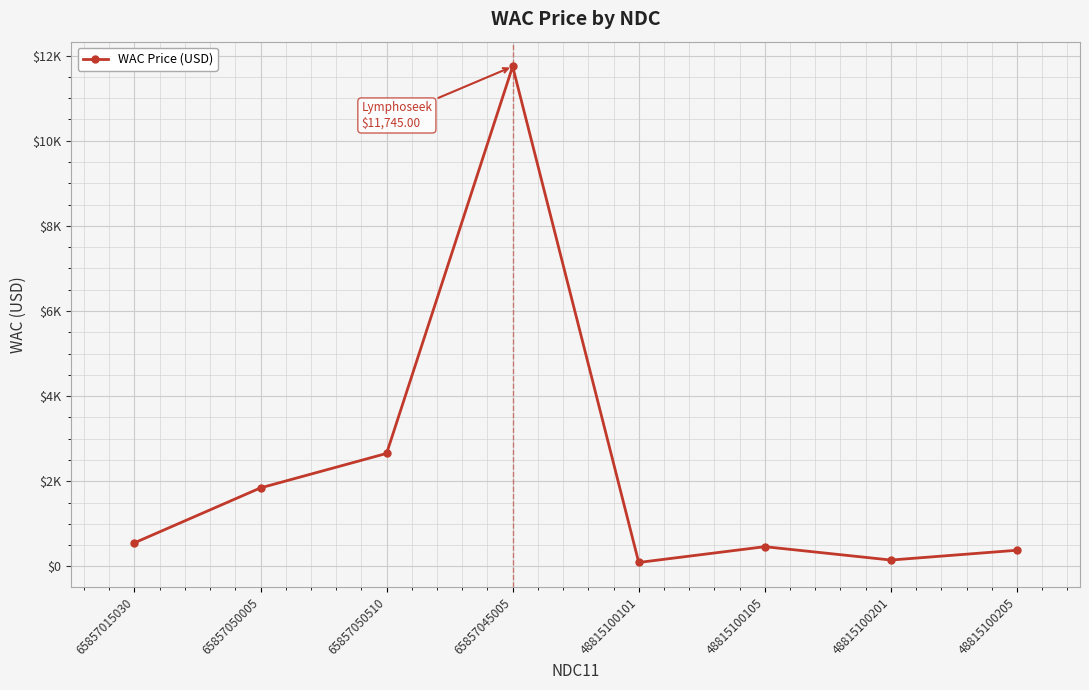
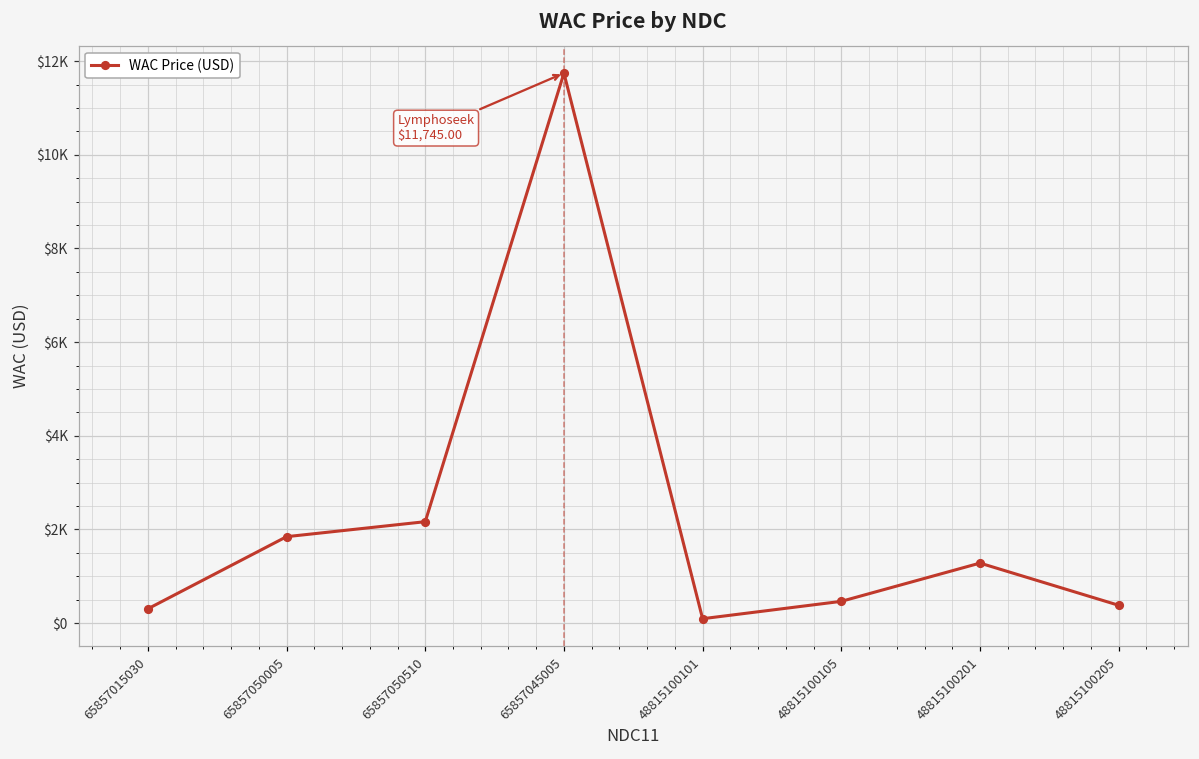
  {
-   "65857015030": "$600",
+   "65857015030": "$300",
    "65857050005": "$1800",
-   "65857050510": "$2700",
+   "65857050510": "$2200",
    "48815100101": "$100",
    "48815100105": "$500",
-   "48815100201": "$100",
+   "48815100201": "$1300",
    "48815100205": "$400"
  }
